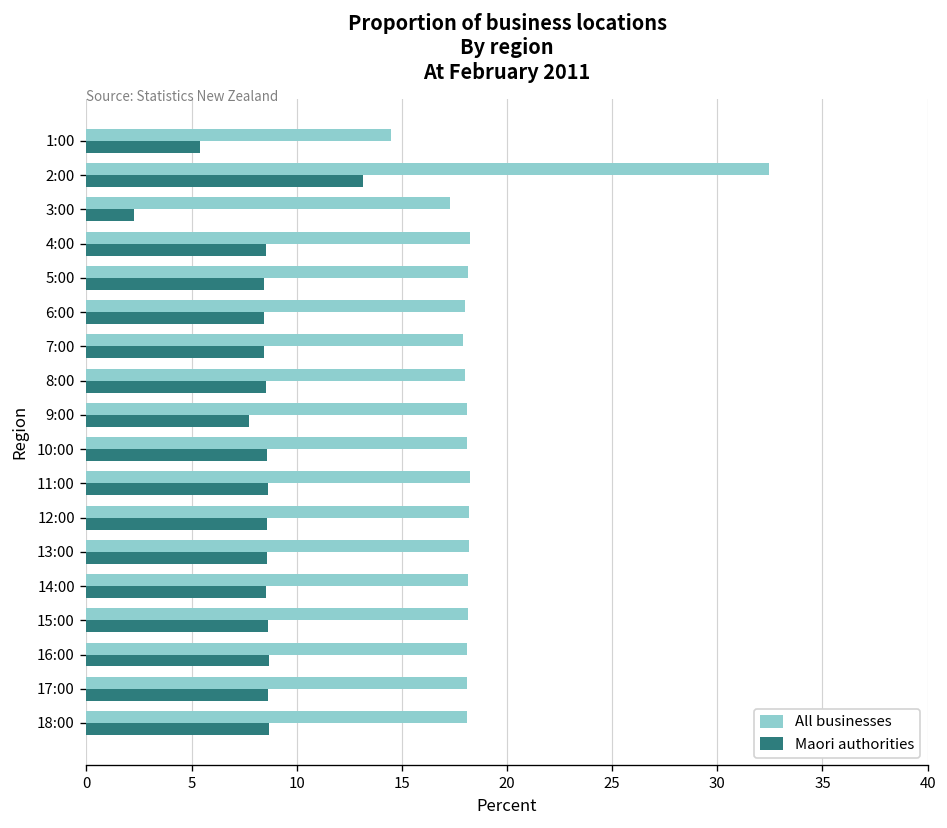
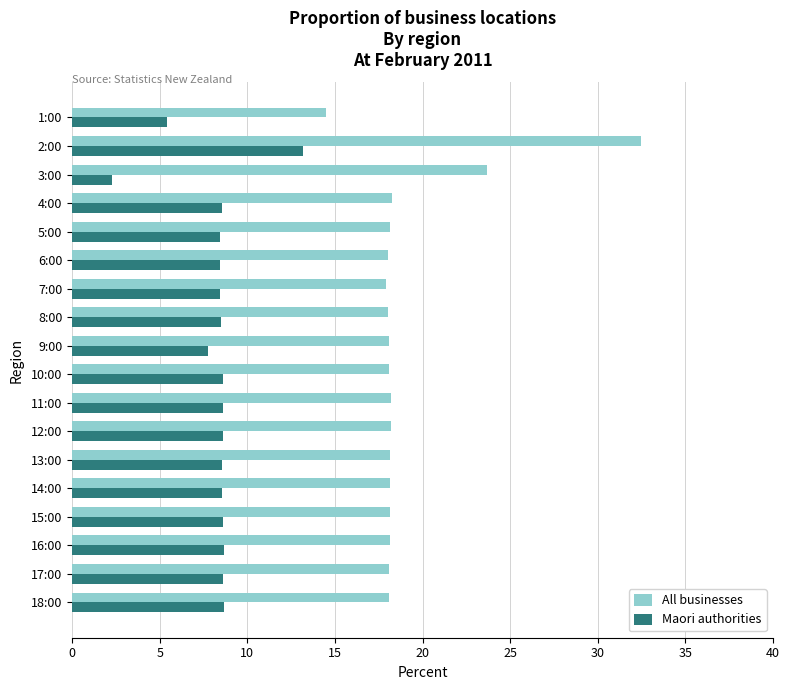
  {
    "All businesses": {
      "1:00": 14.5,
      "2:00": 32.5,
-     "3:00": 17.3,
+     "3:00": 23.7,
      "4:00": 18.2,
      "5:00": 18.1,
      "6:00": 18.0,
      "7:00": 17.9,
      "8:00": 18.0,
      "9:00": 18.1,
      "10:00": 18.1,
      "11:00": 18.2,
      "12:00": 18.2,
      "13:00": 18.2,
      "14:00": 18.1,
      "15:00": 18.1,
      "16:00": 18.1,
      "17:00": 18.1,
      "18:00": 18.1
    },
    "Maori authorities": {
      "1:00": 5.4,
      "2:00": 13.2,
      "3:00": 2.3,
      "4:00": 8.6,
      "5:00": 8.5,
      "6:00": 8.4,
      "7:00": 8.4,
      "8:00": 8.5,
      "9:00": 7.7,
      "10:00": 8.6,
      "11:00": 8.6,
      "12:00": 8.6,
      "13:00": 8.6,
      "14:00": 8.5,
      "15:00": 8.6,
      "16:00": 8.7,
      "17:00": 8.6,
      "18:00": 8.7
    }
  }
